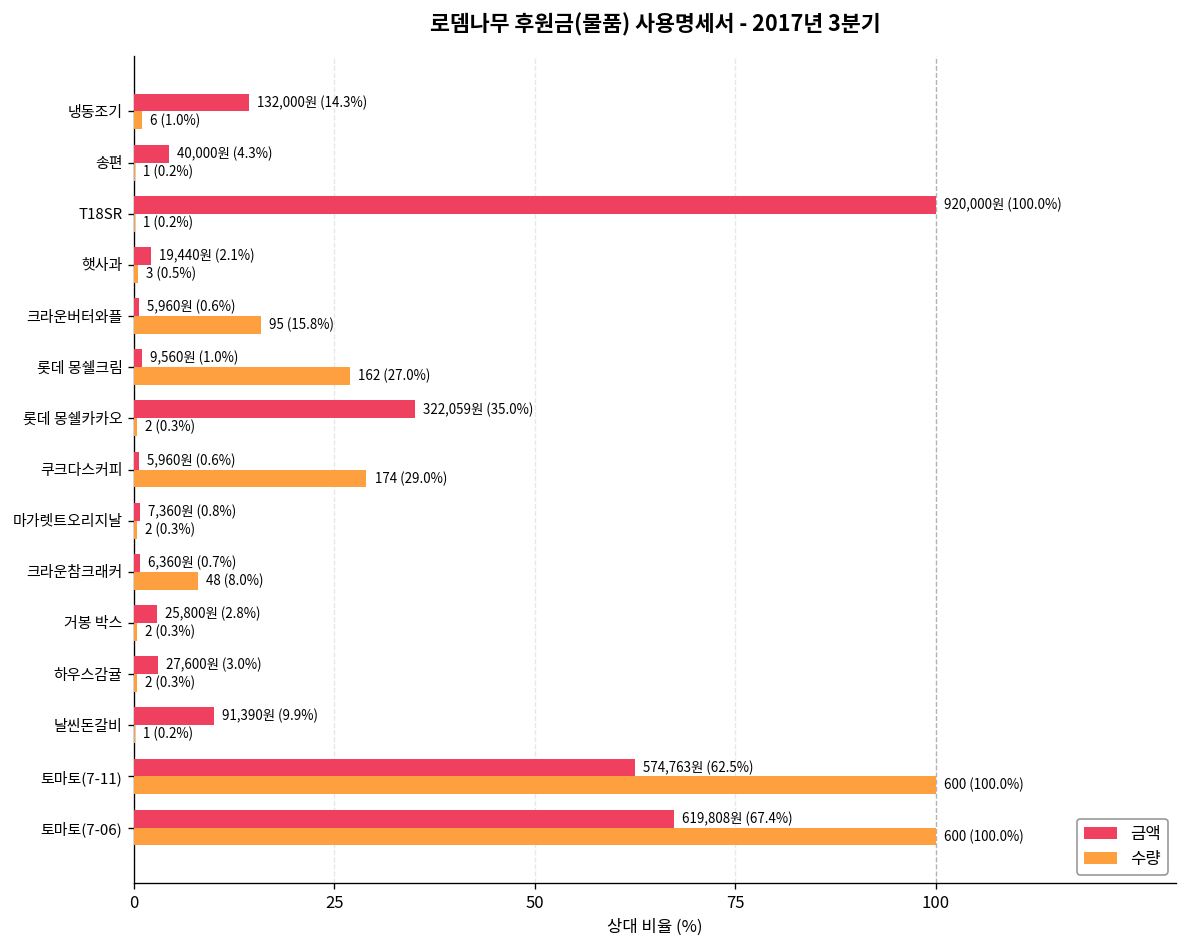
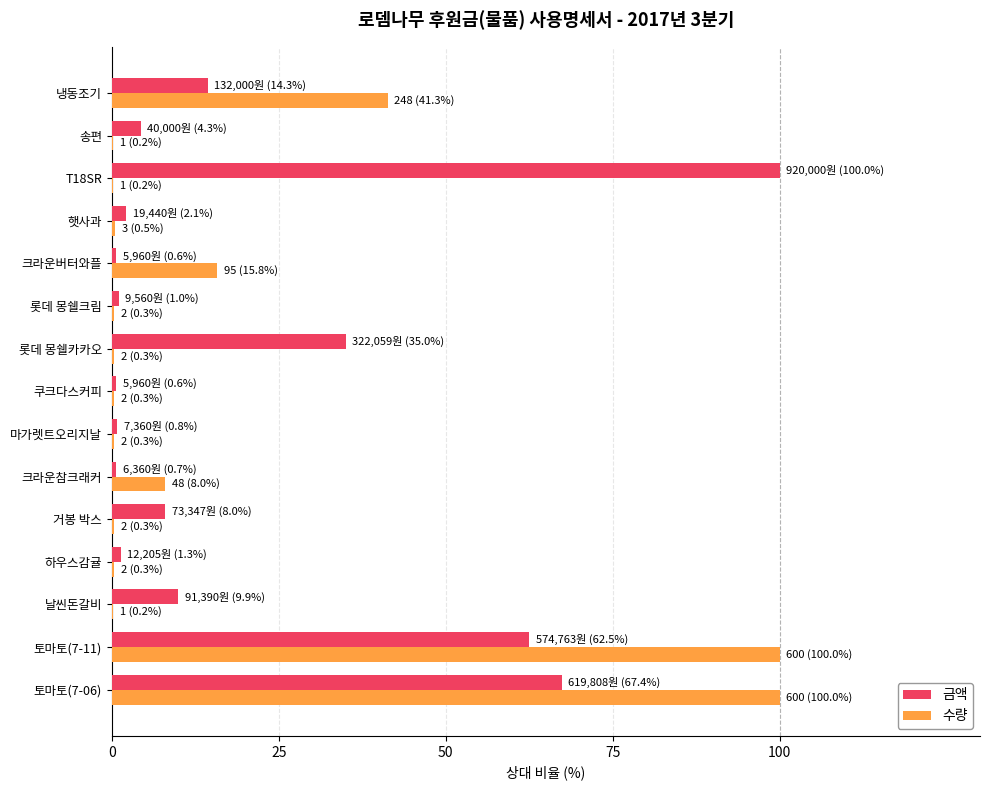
  {
    "금액": {
      "냉동조기": "(14.3%)",
      "송편": "(4.3%)",
      "T18SR": "(100.0%)",
      "햇사과": "(2.1%)",
      "크라운버터와플": "(0.6%)",
      "롯데 몽쉘크림": "(1.0%)",
      "롯데 몽쉘카카오": "(35.0%)",
      "쿠크다스커피": "(0.6%)",
      "마가렛트오리지날": "(0.8%)",
      "크라운참크래커": "(0.7%)",
-     "거봉 박스": "25,800원 (2.8%)",
-     "하우스감귤": "27,600원 (3.0%)",
+     "거봉 박스": "73,347원 (8.0%)",
+     "하우스감귤": "12,205원 (1.3%)",
      "날씬돈갈비": "(9.9%)",
      "토마토(7-11)": "(62.5%)",
      "토마토(7-06)": "(67.4%)"
    },
    "수량": {
-     "냉동조기": "6 (1.0%)",
+     "냉동조기": "248 (41.3%)",
      "송편": "(0.2%)",
      "T18SR": "(0.2%)",
      "햇사과": "(0.5%)",
      "크라운버터와플": "(15.8%)",
-     "롯데 몽쉘크림": "162 (27.0%)",
+     "롯데 몽쉘크림": "2 (0.3%)",
      "롯데 몽쉘카카오": "(0.3%)",
-     "쿠크다스커피": "174 (29.0%)",
+     "쿠크다스커피": "2 (0.3%)",
      "마가렛트오리지날": "(0.3%)",
      "크라운참크래커": "(8.0%)",
      "거봉 박스": "(0.3%)",
      "하우스감귤": "(0.3%)",
      "날씬돈갈비": "(0.2%)",
      "토마토(7-11)": "(100.0%)",
      "토마토(7-06)": "(100.0%)"
    }
  }
